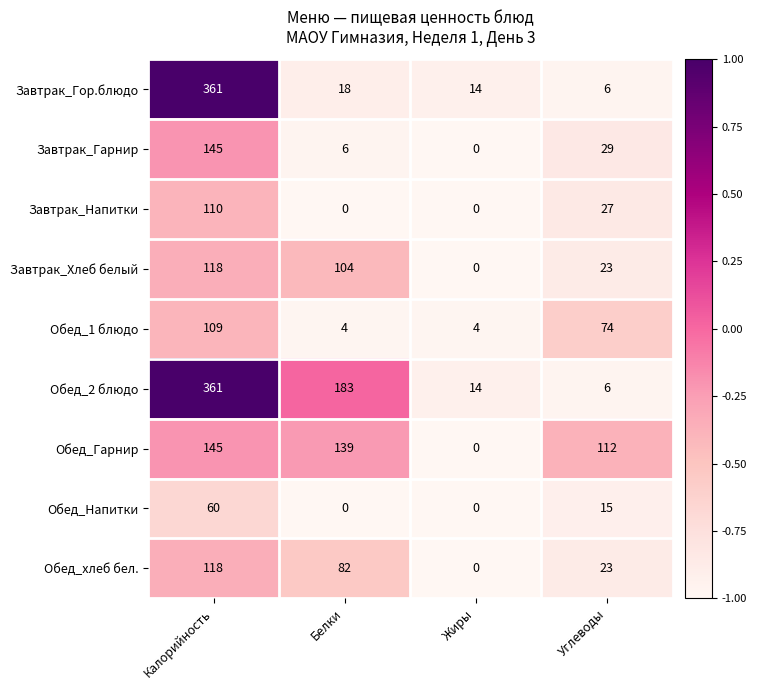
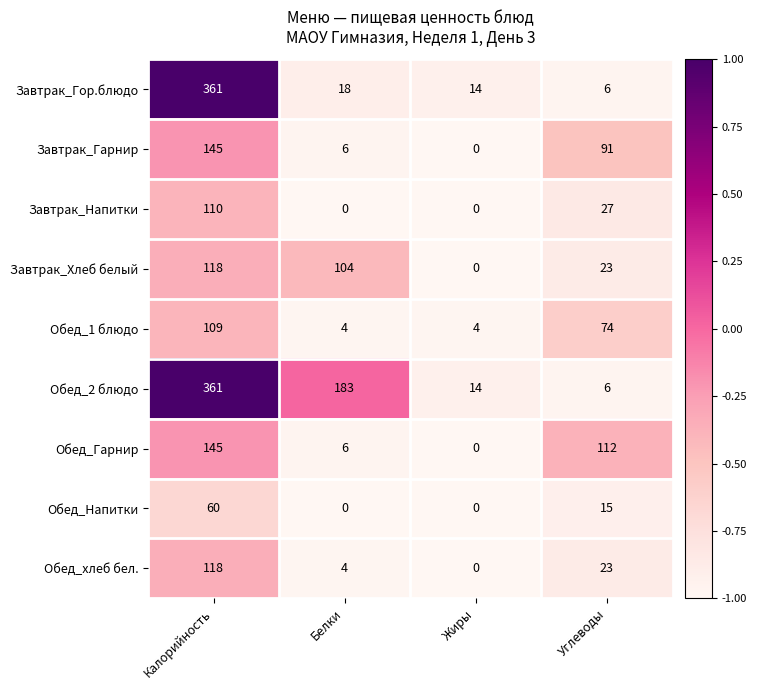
  {
    "Завтрак_Гор.блюдо": {
      "Калорийность": 361,
      "Белки": 18,
      "Жиры": 14,
      "Углеводы": 6
    },
    "Завтрак_Гарнир": {
      "Калорийность": 145,
      "Белки": 6,
      "Жиры": 0,
-     "Углеводы": 29
+     "Углеводы": 91
    },
    "Завтрак_Напитки": {
      "Калорийность": 110,
      "Белки": 0,
      "Жиры": 0,
      "Углеводы": 27
    },
    "Завтрак_Хлеб белый": {
      "Калорийность": 118,
      "Белки": 104,
      "Жиры": 0,
      "Углеводы": 23
    },
    "Обед_1 блюдо": {
      "Калорийность": 109,
      "Белки": 4,
      "Жиры": 4,
      "Углеводы": 74
    },
    "Обед_2 блюдо": {
      "Калорийность": 361,
      "Белки": 183,
      "Жиры": 14,
      "Углеводы": 6
    },
    "Обед_Гарнир": {
      "Калорийность": 145,
-     "Белки": 139,
+     "Белки": 6,
      "Жиры": 0,
      "Углеводы": 112
    },
    "Обед_Напитки": {
      "Калорийность": 60,
      "Белки": 0,
      "Жиры": 0,
      "Углеводы": 15
    },
    "Обед_хлеб бел.": {
      "Калорийность": 118,
-     "Белки": 82,
+     "Белки": 4,
      "Жиры": 0,
      "Углеводы": 23
    }
  }
